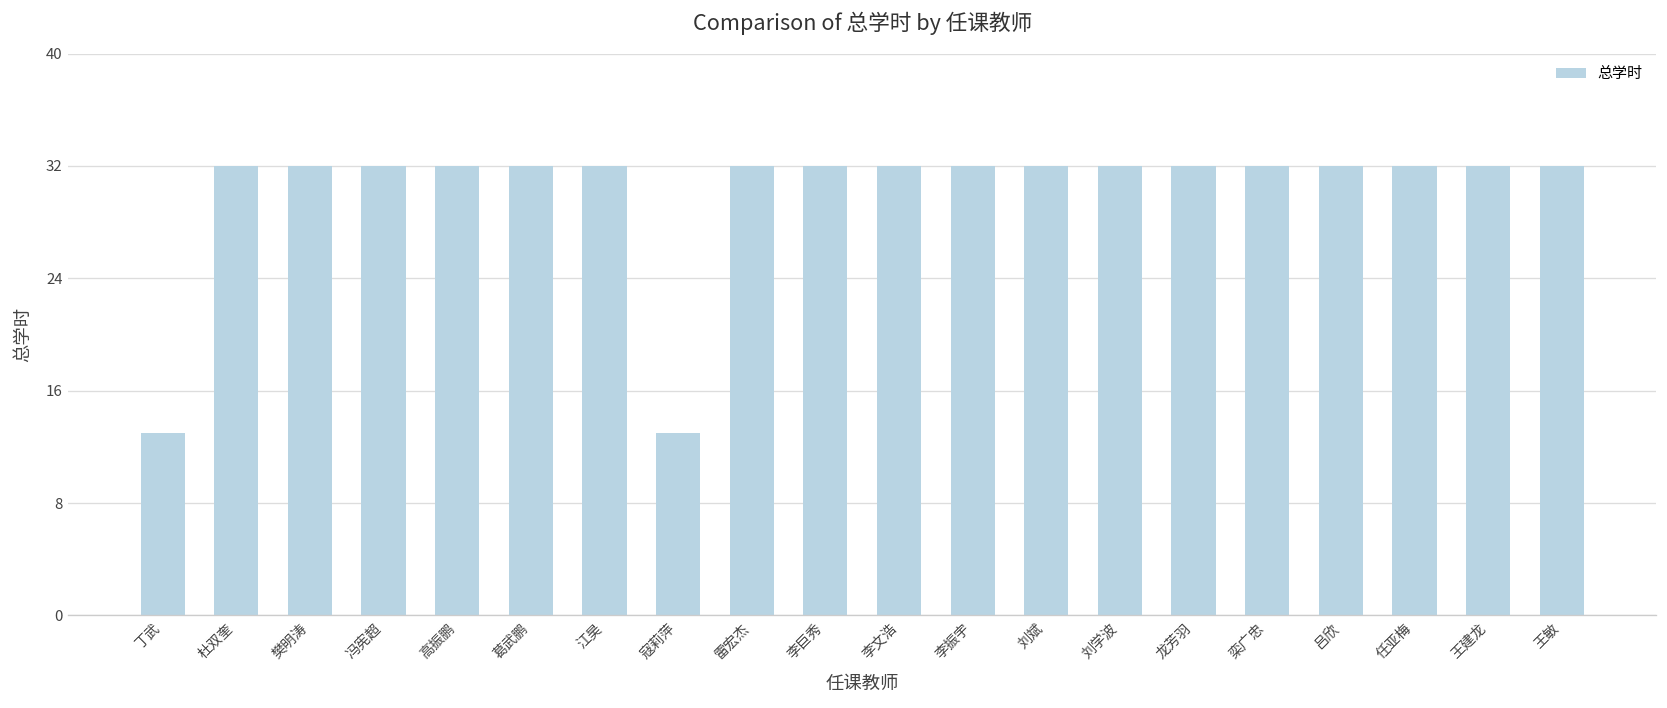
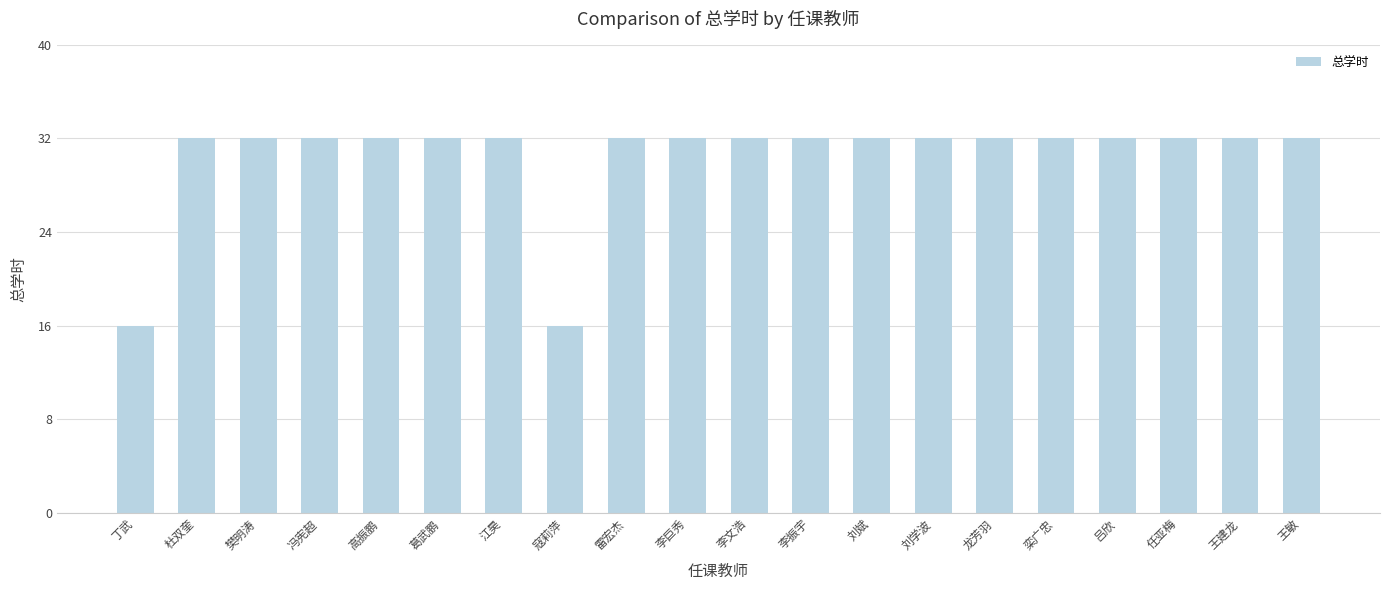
  {
-   "丁武": 13,
+   "丁武": 16,
    "杜双奎": 32,
    "樊明涛": 32,
    "冯宪超": 32,
    "高振鹏": 32,
    "葛武鹏": 32,
    "江昊": 32,
-   "寇莉萍": 13,
+   "寇莉萍": 16,
    "雷宏杰": 32,
    "李巨秀": 32,
    "李文浩": 32,
    "李振宇": 32,
    "刘斌": 32,
    "刘学波": 32,
    "龙芳羽": 32,
    "栾广忠": 32,
    "吕欣": 32,
    "任亚梅": 32,
    "王建龙": 32,
    "王敏": 32
  }
